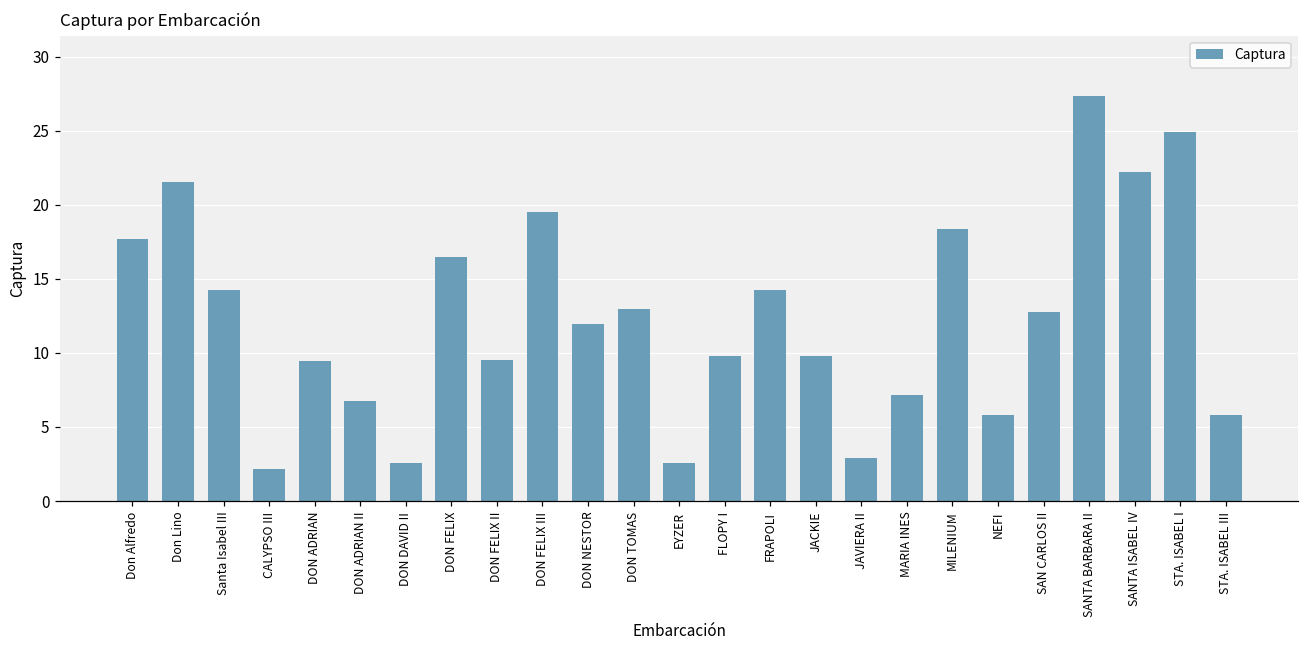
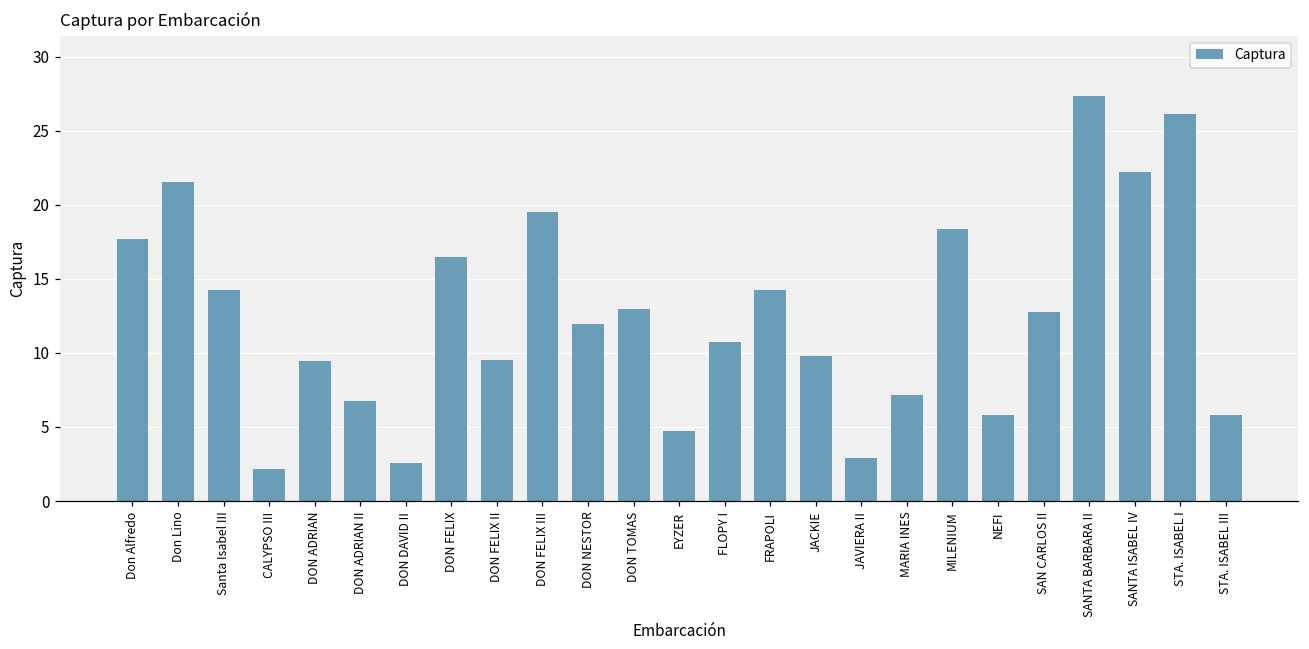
  {
    "Don Alfredo": 17.7,
    "Don Lino": 21.6,
    "Santa Isabel III": 14.2,
    "CALYPSO III": 2.2,
    "DON ADRIAN": 9.5,
    "DON ADRIAN II": 6.7,
    "DON DAVID II": 2.6,
    "DON FELIX": 16.5,
    "DON FELIX II": 9.5,
    "DON FELIX III": 19.5,
    "DON NESTOR": 12.0,
    "DON TOMAS": 12.9,
-   "EYZER": 2.6,
-   "FLOPY I": 9.8,
+   "EYZER": 4.7,
+   "FLOPY I": 10.7,
    "FRAPOLI": 14.2,
    "JACKIE": 9.8,
    "JAVIERA II": 2.9,
    "MARIA INES": 7.2,
    "MILENIUM": 18.4,
    "NEFI": 5.8,
    "SAN CARLOS II": 12.8,
    "SANTA BARBARA II": 27.3,
    "SANTA ISABEL IV": 22.2,
-   "STA. ISABEL I": 24.9,
+   "STA. ISABEL I": 26.1,
    "STA. ISABEL III": 5.8
  }
